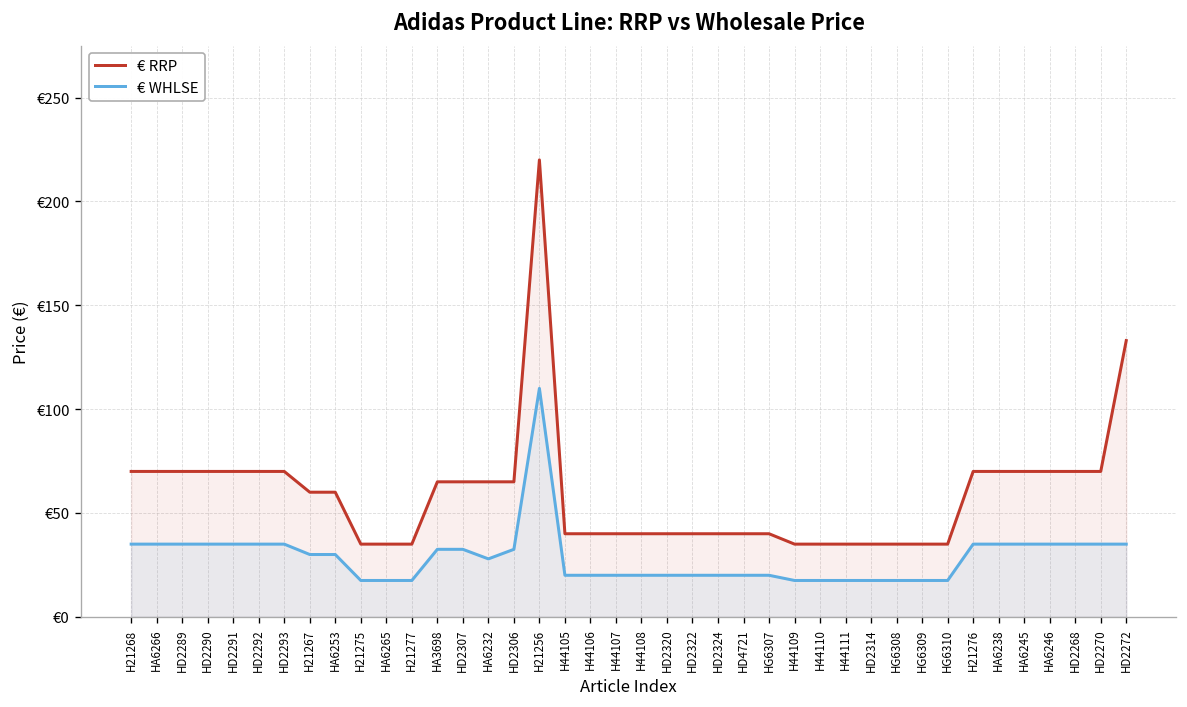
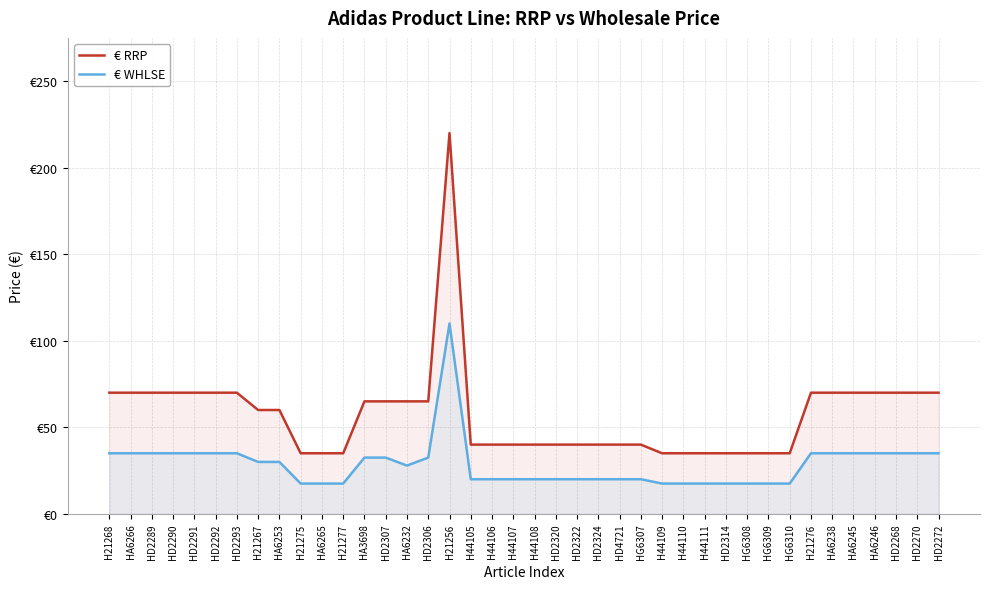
  {
    "€ RRP": {
      "H21268": "€70",
      "HA6266": "€70",
      "HD2289": "€70",
      "HD2290": "€70",
      "HD2291": "€70",
      "HD2292": "€70",
      "HD2293": "€70",
      "H21267": "€60",
      "HA6253": "€60",
      "H21275": "€35",
      "HA6265": "€35",
      "H21277": "€35",
      "HA3698": "€65",
      "HD2307": "€65",
      "HA6232": "€65",
      "HD2306": "€65",
      "H21256": "€220",
      "H44105": "€40",
      "H44106": "€40",
      "H44107": "€40",
      "H44108": "€40",
      "HD2320": "€40",
      "HD2322": "€40",
      "HD2324": "€40",
      "HD4721": "€40",
      "HG6307": "€40",
      "H44109": "€35",
      "H44110": "€35",
      "H44111": "€35",
      "HD2314": "€35",
      "HG6308": "€35",
      "HG6309": "€35",
      "HG6310": "€35",
      "H21276": "€70",
      "HA6238": "€70",
      "HA6245": "€70",
      "HA6246": "€70",
      "HD2268": "€70",
      "HD2270": "€70",
-     "HD2272": "€133"
+     "HD2272": "€70"
    },
    "€ WHLSE": {
      "H21268": "€35",
      "HA6266": "€35",
      "HD2289": "€35",
      "HD2290": "€35",
      "HD2291": "€35",
      "HD2292": "€35",
      "HD2293": "€35",
      "H21267": "€30",
      "HA6253": "€30",
      "H21275": "€18",
      "HA6265": "€18",
      "H21277": "€18",
      "HA3698": "€33",
      "HD2307": "€33",
      "HA6232": "€28",
      "HD2306": "€33",
      "H21256": "€110",
      "H44105": "€20",
      "H44106": "€20",
      "H44107": "€20",
      "H44108": "€20",
      "HD2320": "€20",
      "HD2322": "€20",
      "HD2324": "€20",
      "HD4721": "€20",
      "HG6307": "€20",
      "H44109": "€18",
      "H44110": "€18",
      "H44111": "€18",
      "HD2314": "€18",
      "HG6308": "€18",
      "HG6309": "€18",
      "HG6310": "€18",
      "H21276": "€35",
      "HA6238": "€35",
      "HA6245": "€35",
      "HA6246": "€35",
      "HD2268": "€35",
      "HD2270": "€35",
      "HD2272": "€35"
    }
  }
